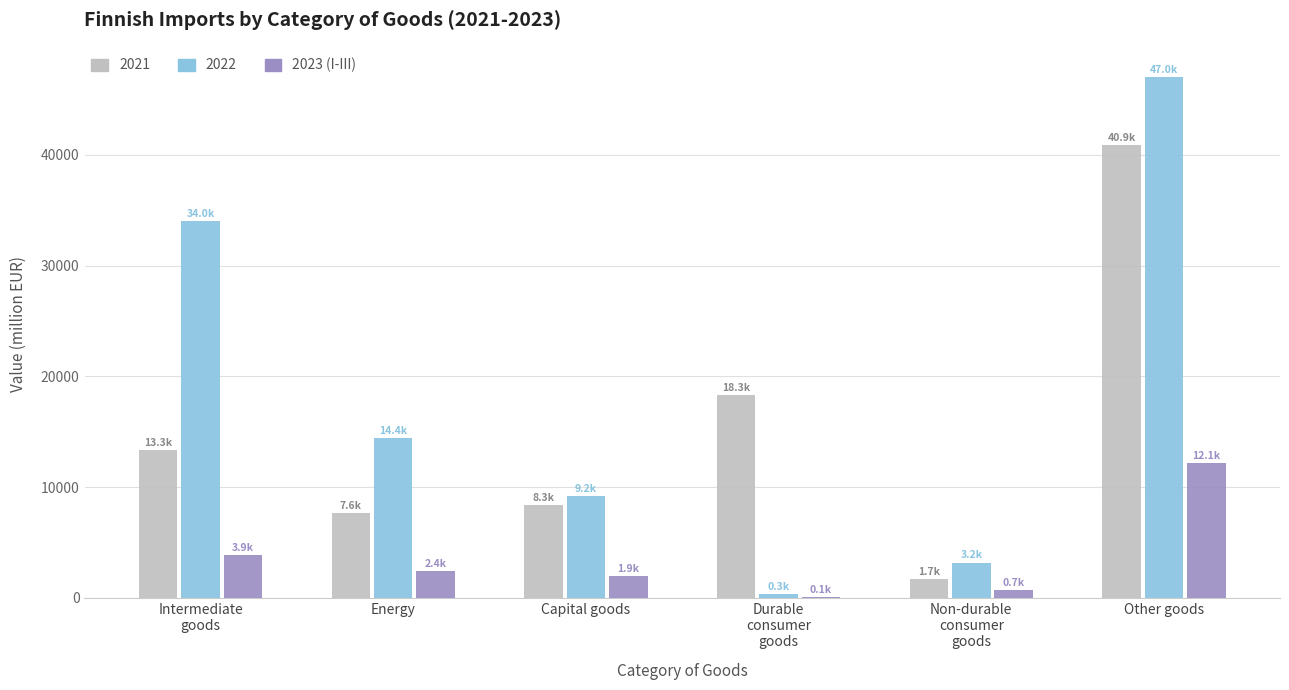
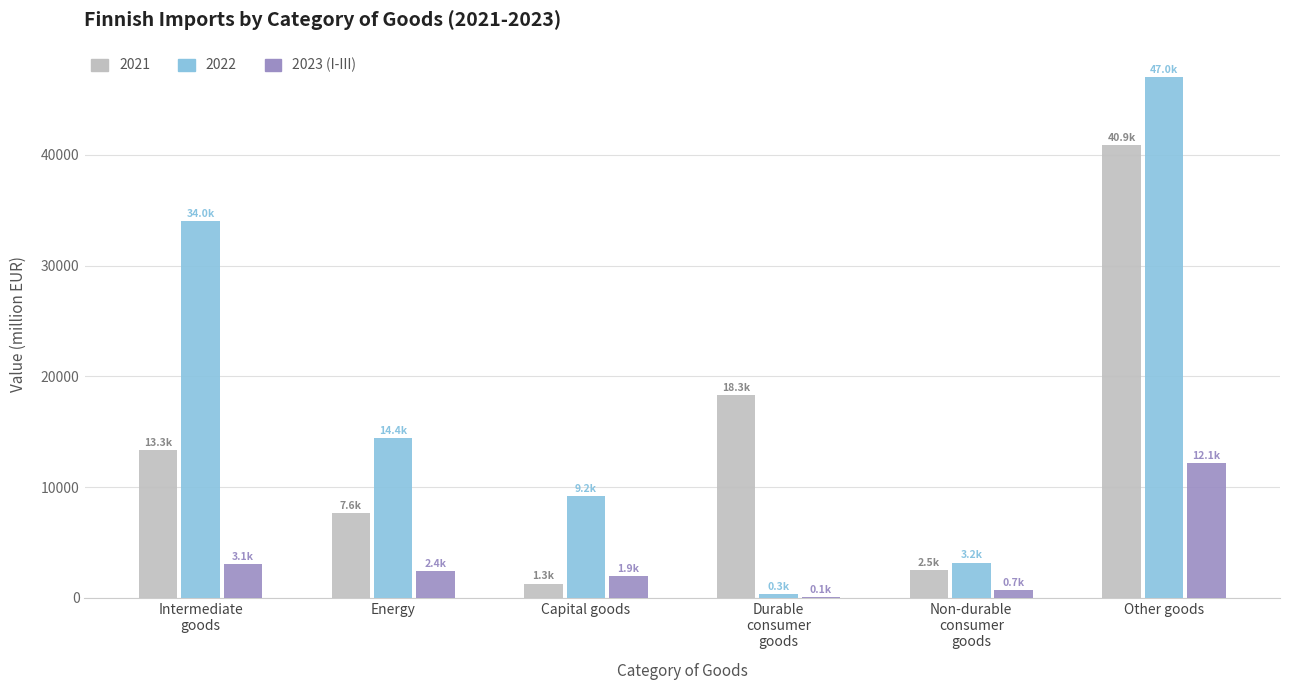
  {
    "2021": {
      "Intermediate goods": "13.3k",
      "Energy": "7.6k",
-     "Capital goods": "8.3k",
+     "Capital goods": "1.3k",
      "Durable consumer goods": "18.3k",
-     "Non-durable consumer goods": "1.7k",
+     "Non-durable consumer goods": "2.5k",
      "Other goods": "40.9k"
    },
    "2022": {
      "Intermediate goods": "34.0k",
      "Energy": "14.4k",
      "Capital goods": "9.2k",
      "Durable consumer goods": "0.3k",
      "Non-durable consumer goods": "3.2k",
      "Other goods": "47.0k"
    },
    "2023 (I-III)": {
-     "Intermediate goods": "3.9k",
+     "Intermediate goods": "3.1k",
      "Energy": "2.4k",
      "Capital goods": "1.9k",
      "Durable consumer goods": "0.1k",
      "Non-durable consumer goods": "0.7k",
      "Other goods": "12.1k"
    }
  }
